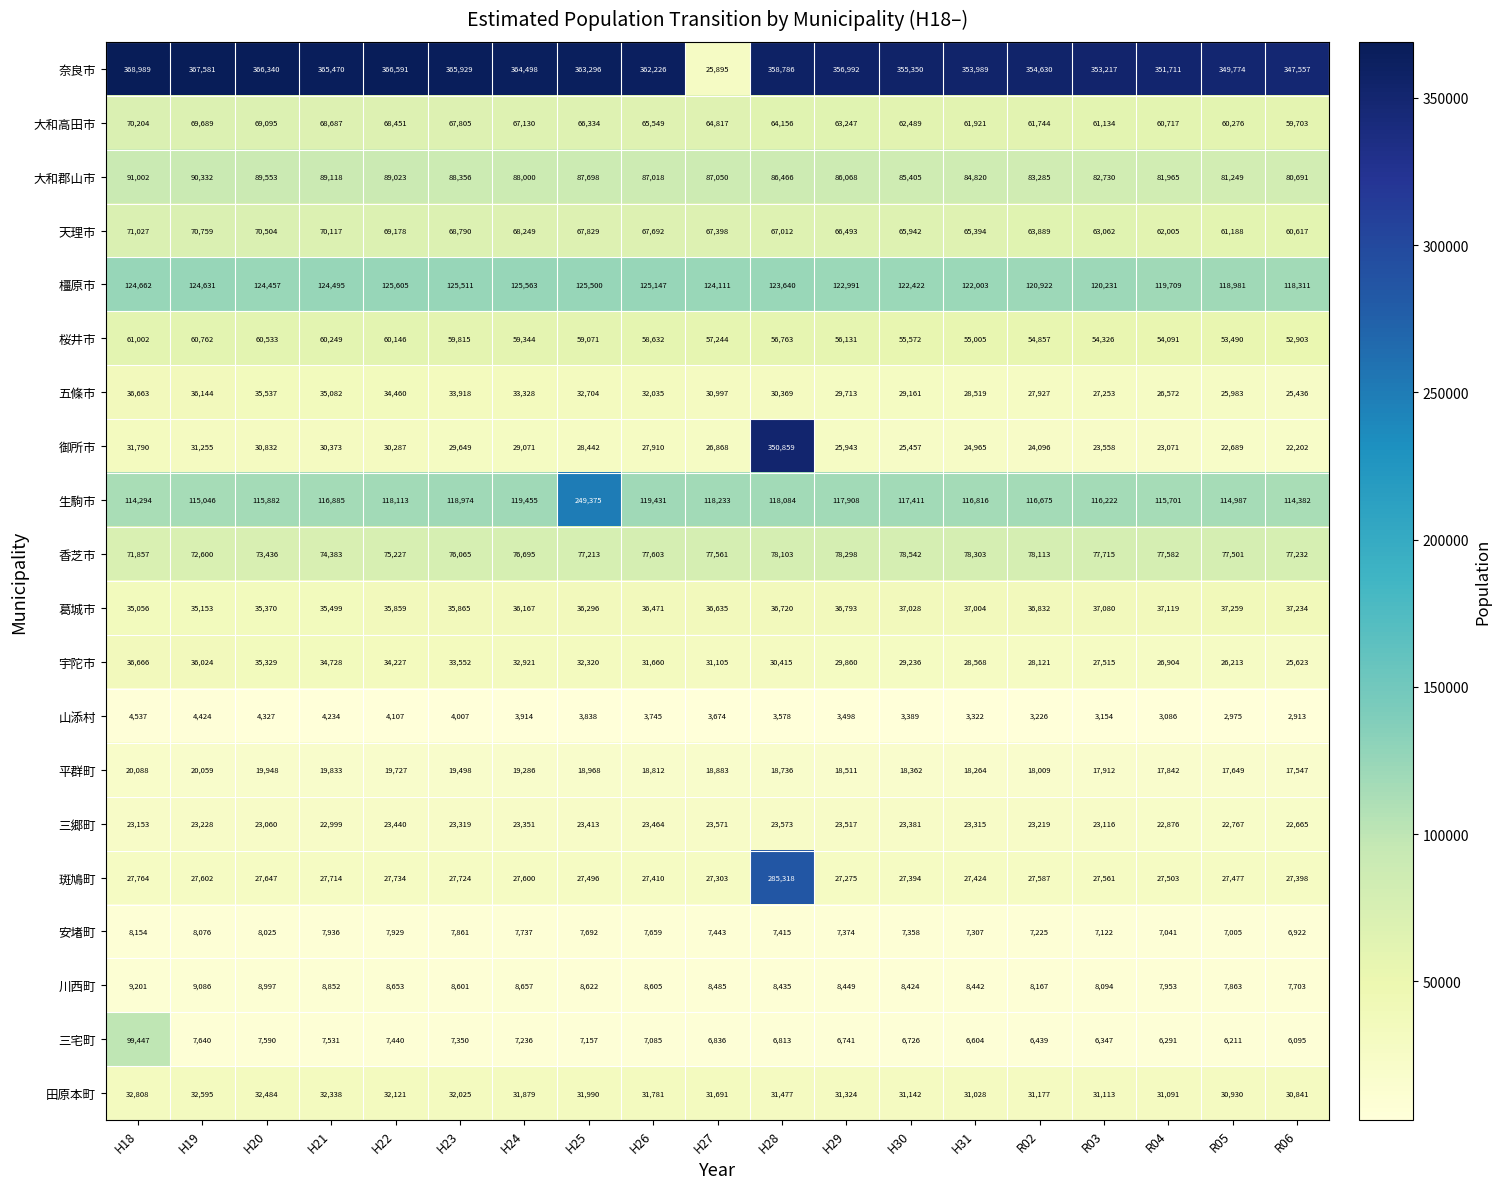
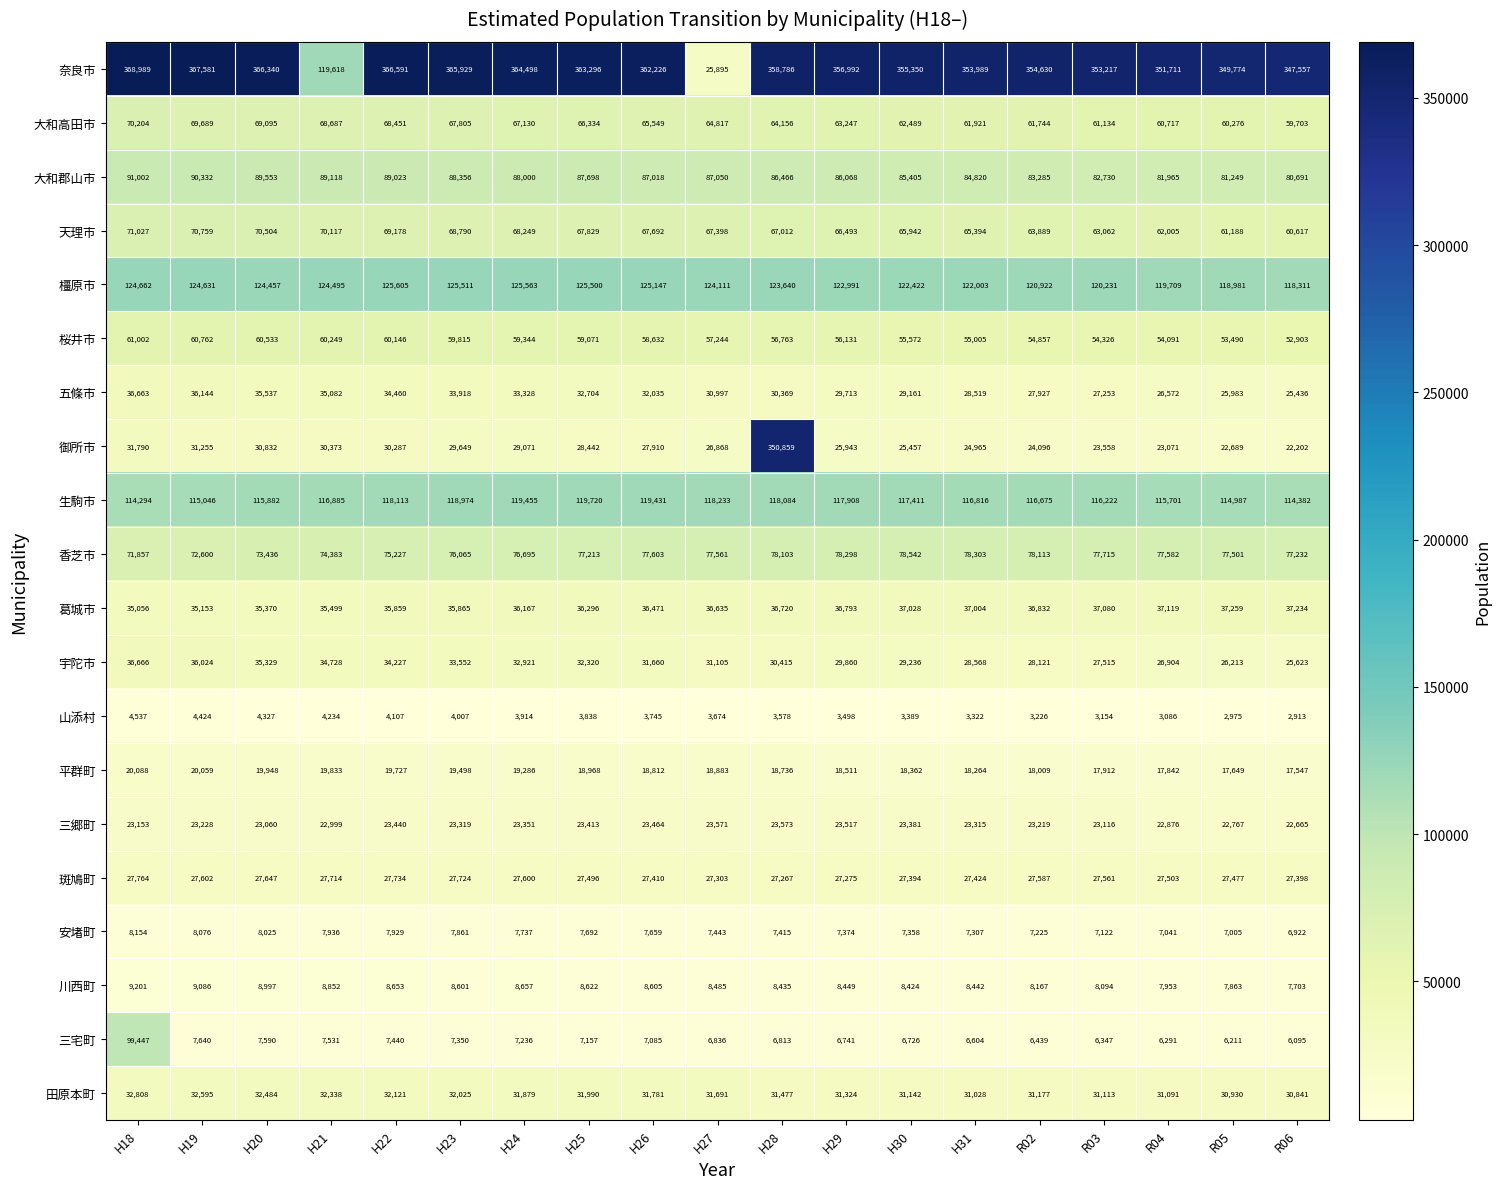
  {
    "奈良市": {
      "H18": "368,989",
      "H19": "367,581",
      "H20": "366,340",
-     "H21": "365,470",
+     "H21": "119,618",
      "H22": "366,591",
      "H23": "365,929",
      "H24": "364,498",
      "H25": "363,296",
      "H26": "362,226",
      "H27": "25,895",
      "H28": "358,786",
      "H29": "356,992",
      "H30": "355,350",
      "H31": "353,989",
      "R02": "354,630",
      "R03": "353,217",
      "R04": "351,711",
      "R05": "349,774",
      "R06": "347,557"
    },
    "生駒市": {
      "H18": "114,294",
      "H19": "115,046",
      "H20": "115,882",
      "H21": "116,885",
      "H22": "118,113",
      "H23": "118,974",
      "H24": "119,455",
-     "H25": "249,375",
+     "H25": "119,720",
      "H26": "119,431",
      "H27": "118,233",
      "H28": "118,084",
      "H29": "117,908",
      "H30": "117,411",
      "H31": "116,816",
      "R02": "116,675",
      "R03": "116,222",
      "R04": "115,701",
      "R05": "114,987",
      "R06": "114,382"
    },
    "斑鳩町": {
      "H18": "27,764",
      "H19": "27,602",
      "H20": "27,647",
      "H21": "27,714",
      "H22": "27,734",
      "H23": "27,724",
      "H24": "27,600",
      "H25": "27,496",
      "H26": "27,410",
      "H27": "27,303",
-     "H28": "285,318",
+     "H28": "27,267",
      "H29": "27,275",
      "H30": "27,394",
      "H31": "27,424",
      "R02": "27,587",
      "R03": "27,561",
      "R04": "27,503",
      "R05": "27,477",
      "R06": "27,398"
    }
  }
